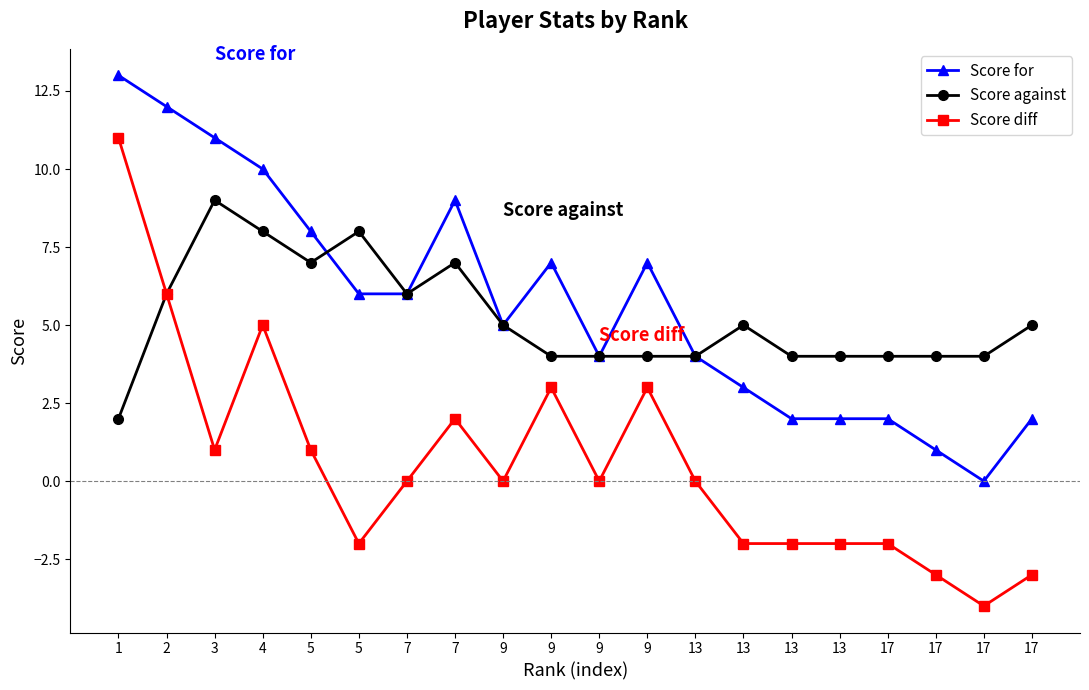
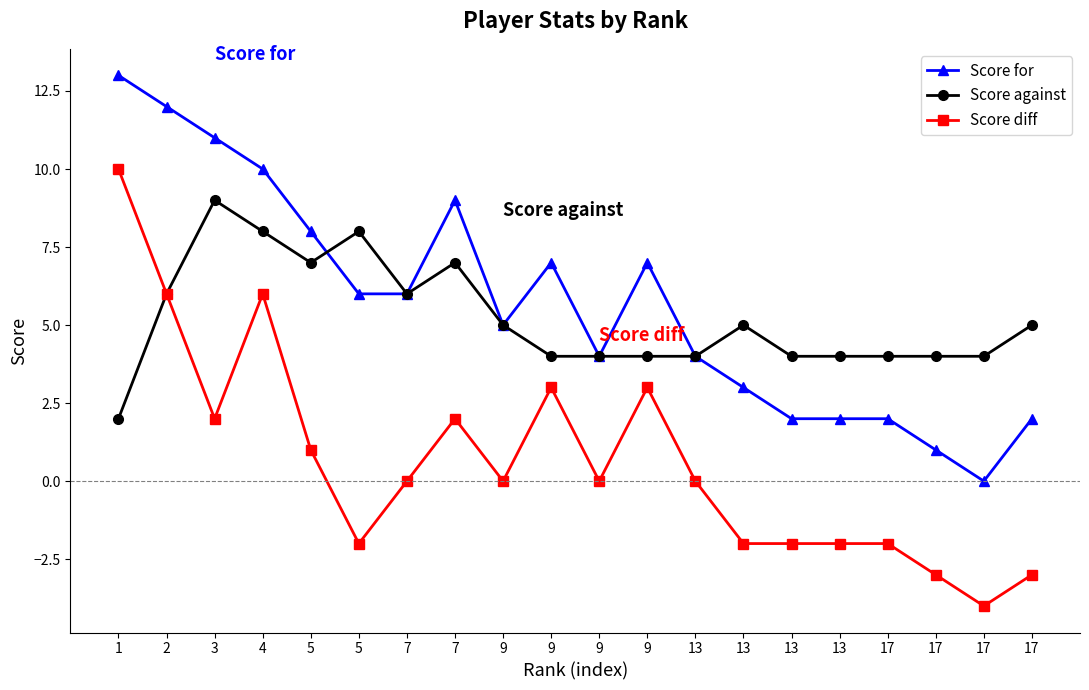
  {
    "Score for": {
      "1": 13,
      "2": 12,
      "3": 11,
      "4": 10
    },
    "Score against": {
      "1": 2,
      "3": 9,
      "4": 8
    },
    "Score diff": {
-     "1": 11,
-     "3": 1,
-     "4": 5
+     "1": 10,
+     "3": 2,
+     "4": 6
    }
  }
